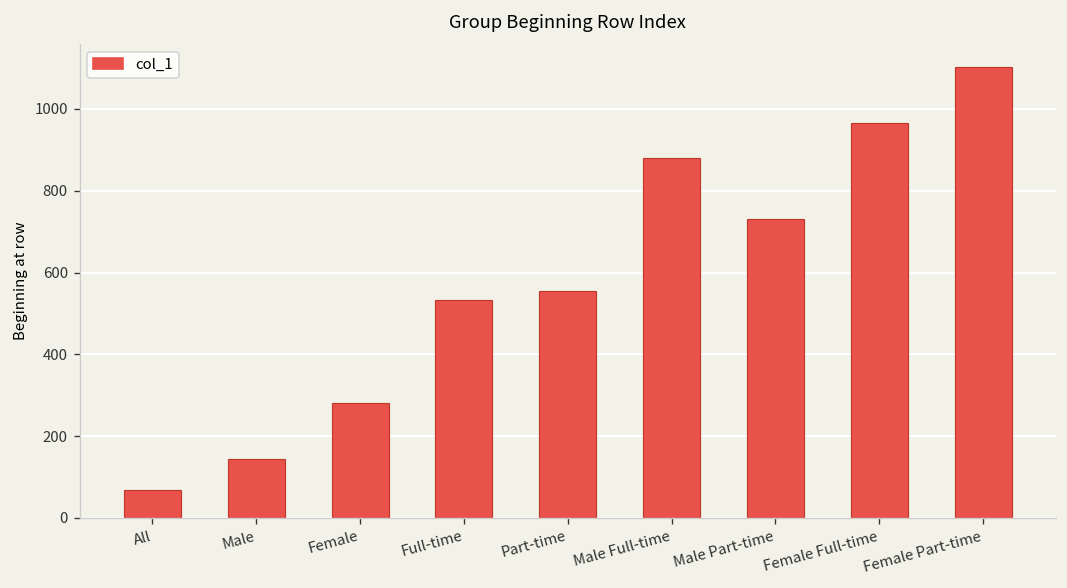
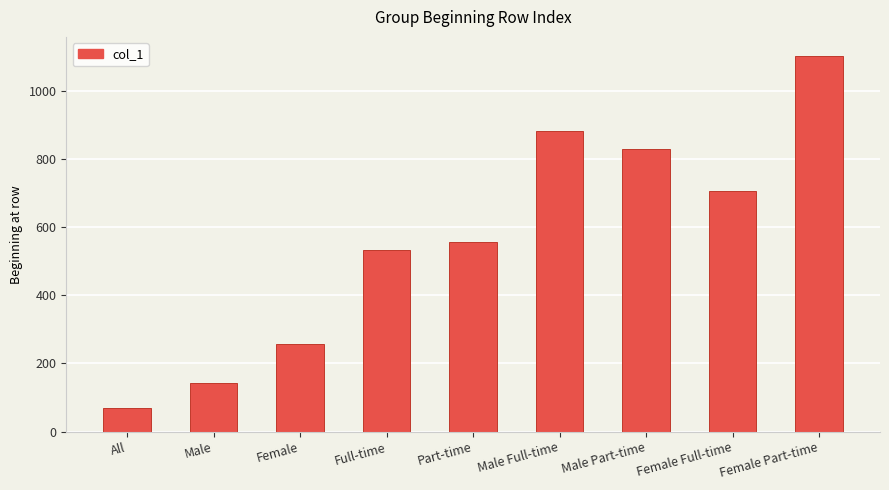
  {
    "All": 70,
    "Male": 140,
-   "Female": 280,
+   "Female": 260,
    "Full-time": 530,
    "Part-time": 560,
    "Male Full-time": 880,
-   "Male Part-time": 730,
-   "Female Full-time": 970,
+   "Male Part-time": 830,
+   "Female Full-time": 710,
    "Female Part-time": 1100
  }
